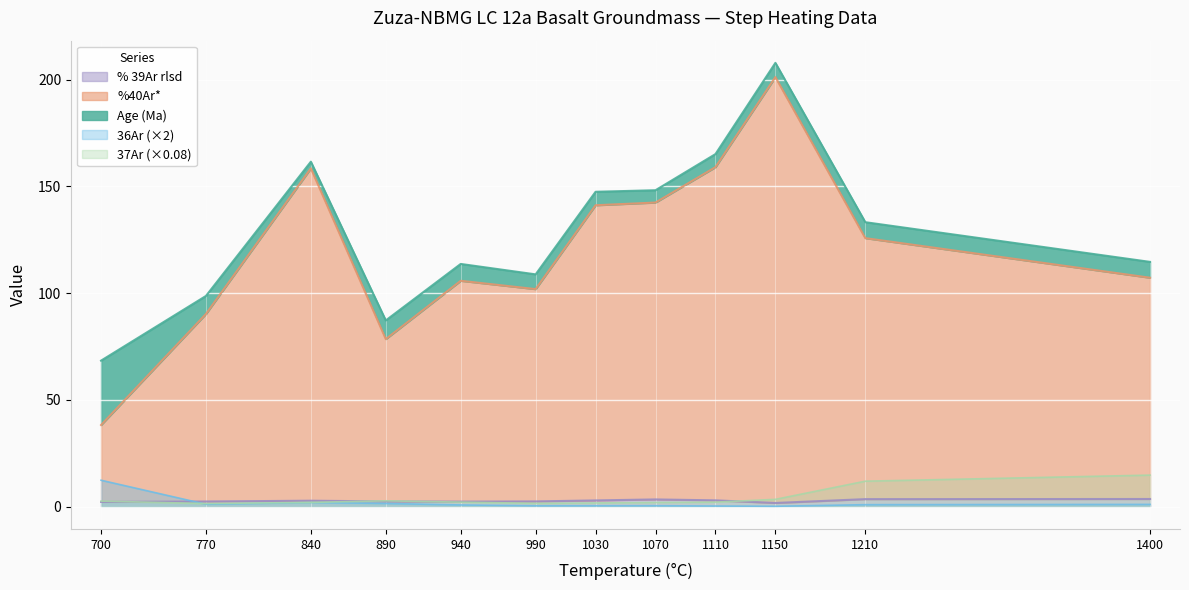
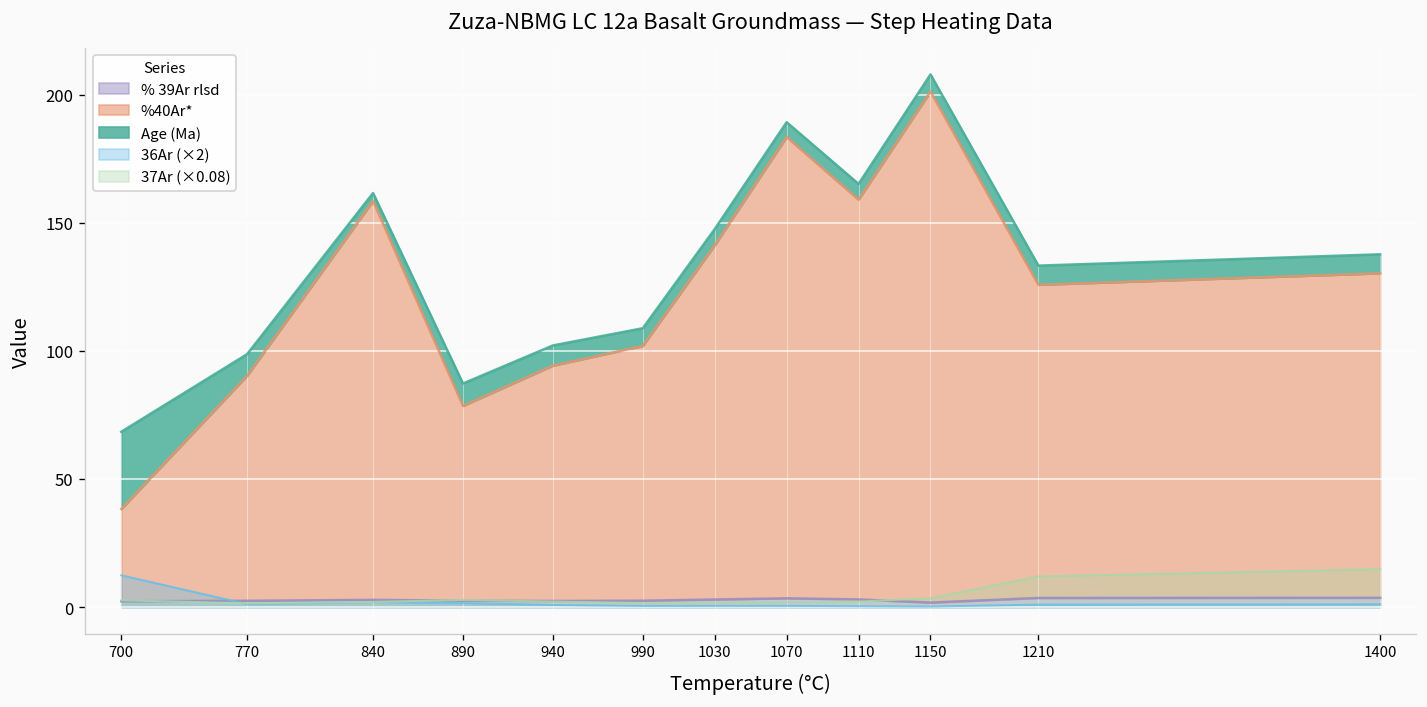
  {
    "%40Ar*": {
      "700": 36,
      "770": 88,
      "840": 156,
      "890": 76,
-     "940": 103,
+     "940": 92,
      "990": 99,
      "1030": 138,
-     "1070": 139,
+     "1070": 180,
      "1110": 156,
      "1150": 199,
      "1210": 122,
-     "1400": 104
+     "1400": 127
    },
    "Age (Ma)": {
      "700": 30,
      "770": 8,
      "840": 3,
      "890": 9,
      "940": 8,
      "990": 7,
      "1030": 6,
      "1070": 6,
      "1110": 6,
      "1150": 7,
      "1210": 7,
      "1400": 7
    }
  }
